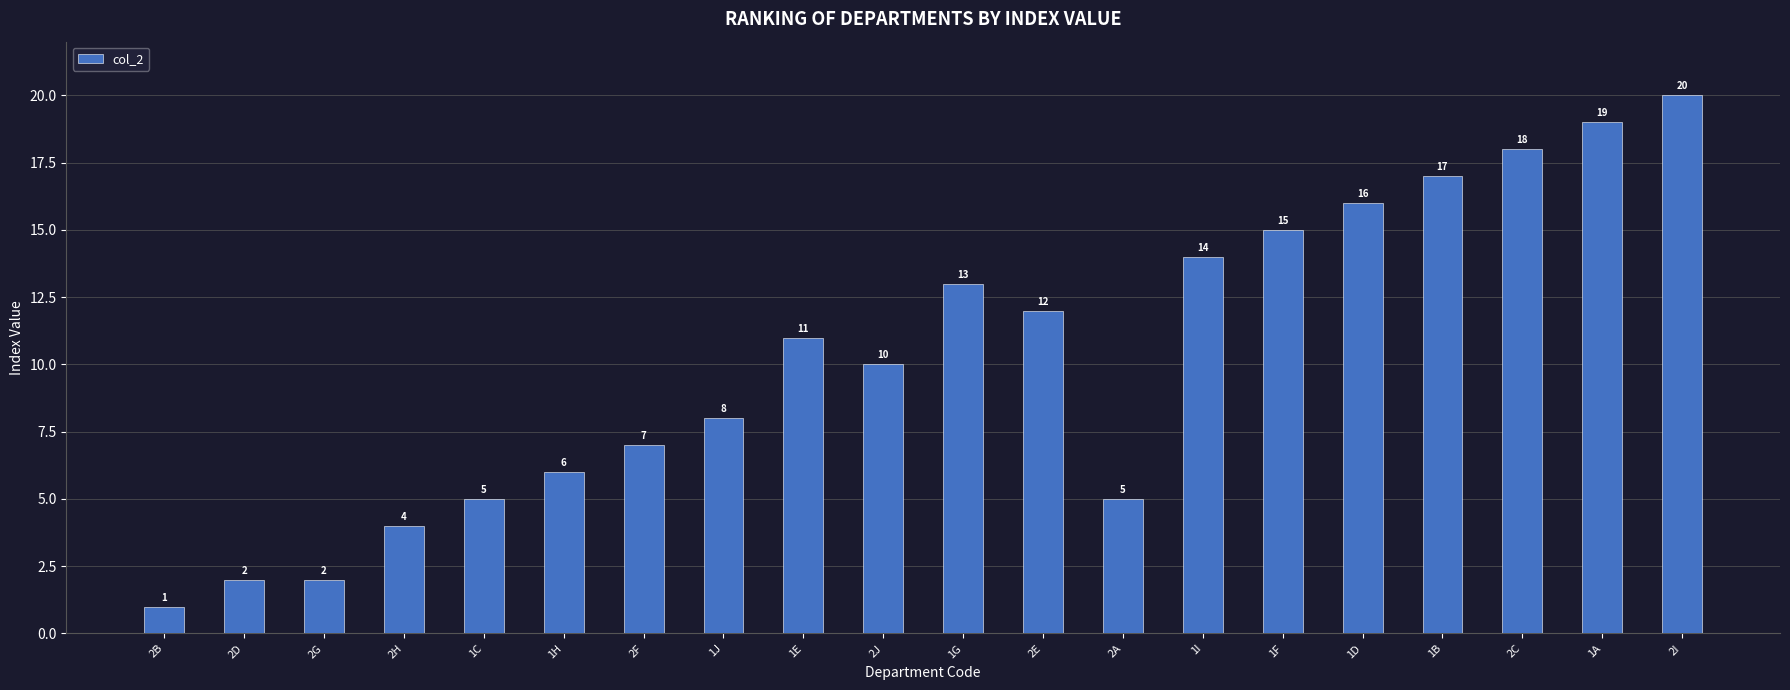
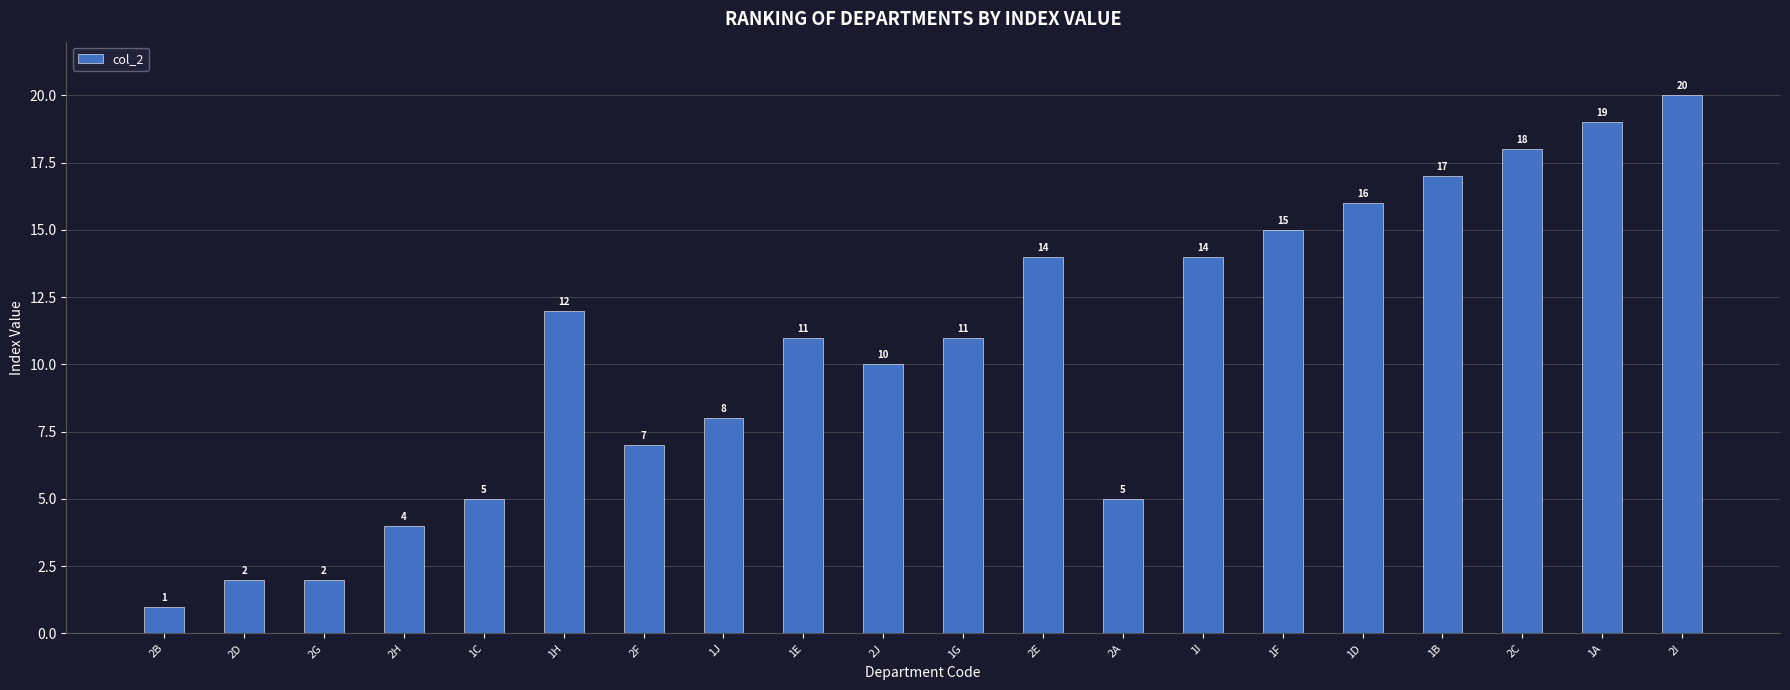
  {
    "2B": 1,
    "2D": 2,
    "2G": 2,
    "2H": 4,
    "1C": 5,
-   "1H": 6,
+   "1H": 12,
    "2F": 7,
    "1J": 8,
    "1E": 11,
    "2J": 10,
-   "1G": 13,
-   "2E": 12,
+   "1G": 11,
+   "2E": 14,
    "2A": 5,
    "1I": 14,
    "1F": 15,
    "1D": 16,
    "1B": 17,
    "2C": 18,
    "1A": 19,
    "2I": 20
  }
